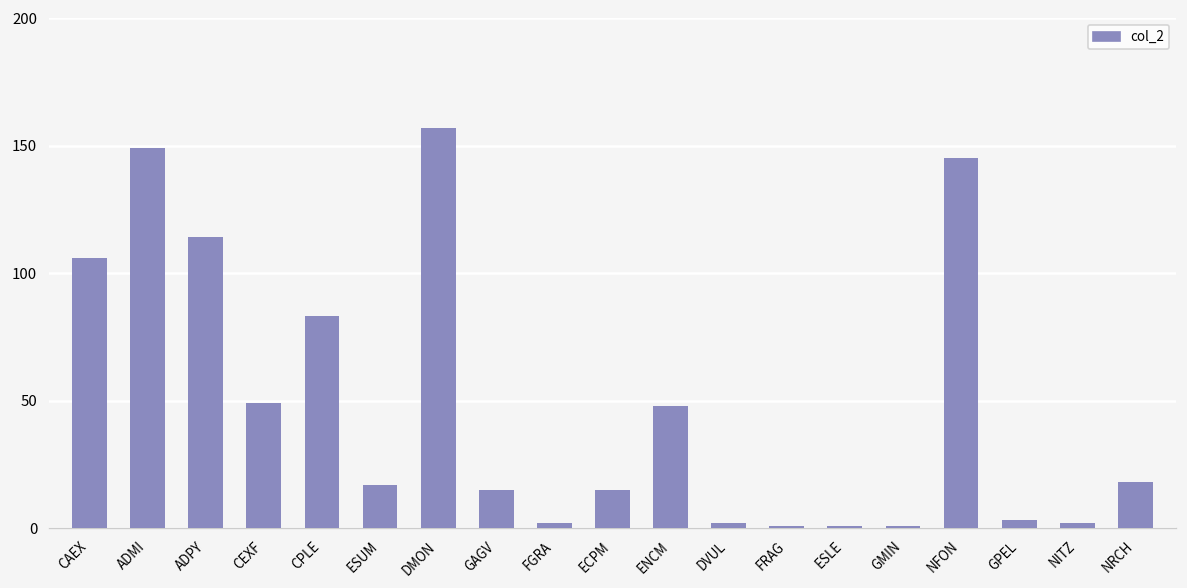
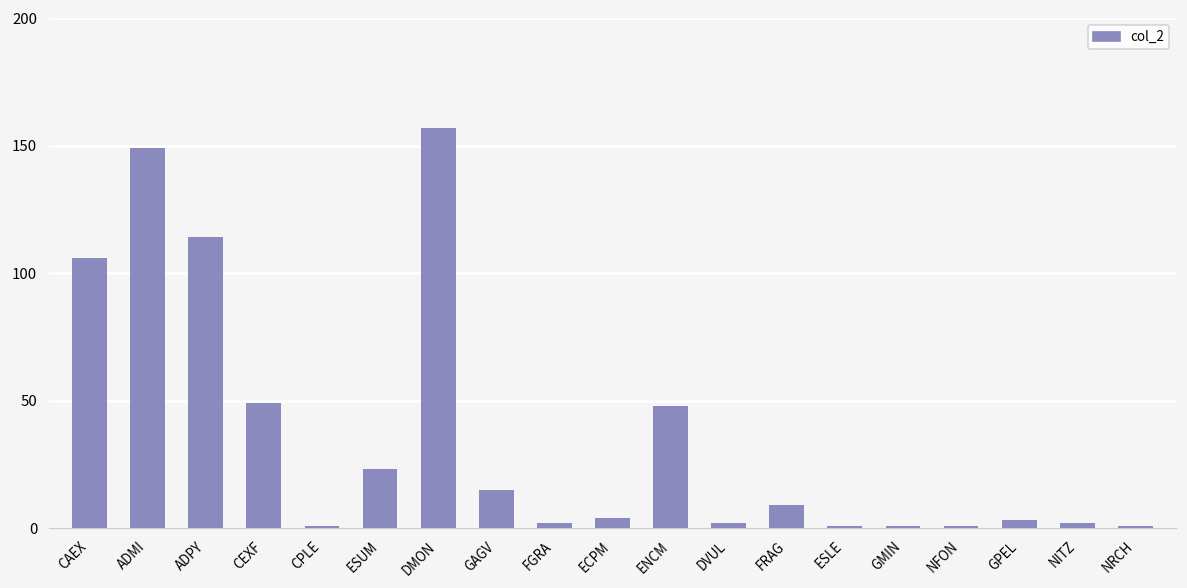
  {
    "CAEX": 106,
    "ADMI": 149,
    "ADPY": 114,
    "CEXF": 49,
-   "CPLE": 83,
-   "ESUM": 17,
+   "CPLE": 1,
+   "ESUM": 23,
    "DMON": 157,
    "GAGV": 15,
    "FGRA": 2,
-   "ECPM": 15,
+   "ECPM": 4,
    "ENCM": 48,
    "DVUL": 2,
-   "FRAG": 1,
-   "NFON": 145,
+   "FRAG": 9,
+   "NFON": 1,
    "GPEL": 3,
    "NITZ": 2,
-   "NRCH": 18
+   "NRCH": 1
  }
